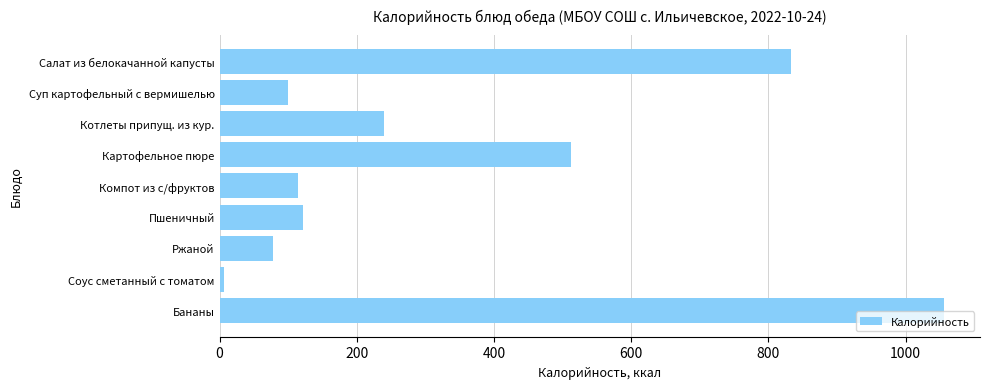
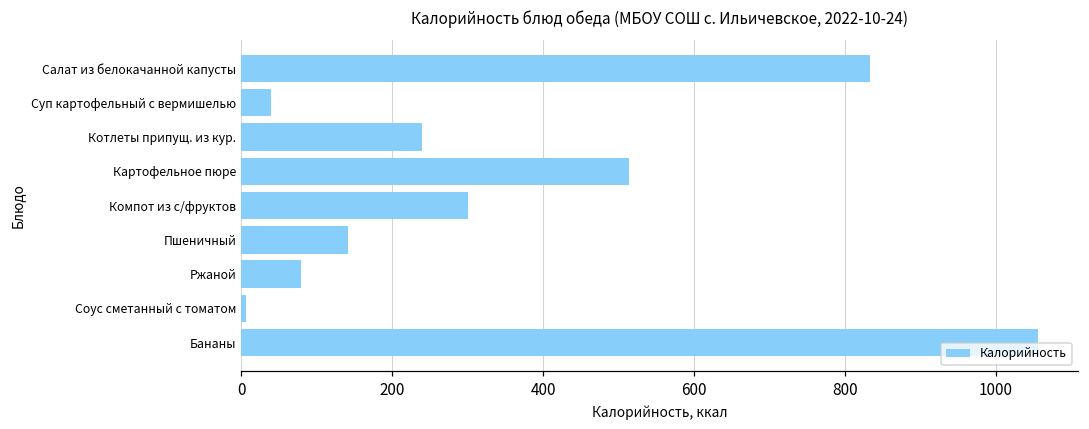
  {
    "Салат из белокачанной капусты": 830,
-   "Суп картофельный с вермишелью": 100,
+   "Суп картофельный с вермишелью": 40,
    "Котлеты припущ. из кур.": 240,
    "Картофельное пюре": 510,
-   "Компот из с/фруктов": 110,
-   "Пшеничный": 120,
+   "Компот из с/фруктов": 300,
+   "Пшеничный": 140,
    "Ржаной": 80,
    "Соус сметанный с томатом": 10,
    "Бананы": 1060
  }
